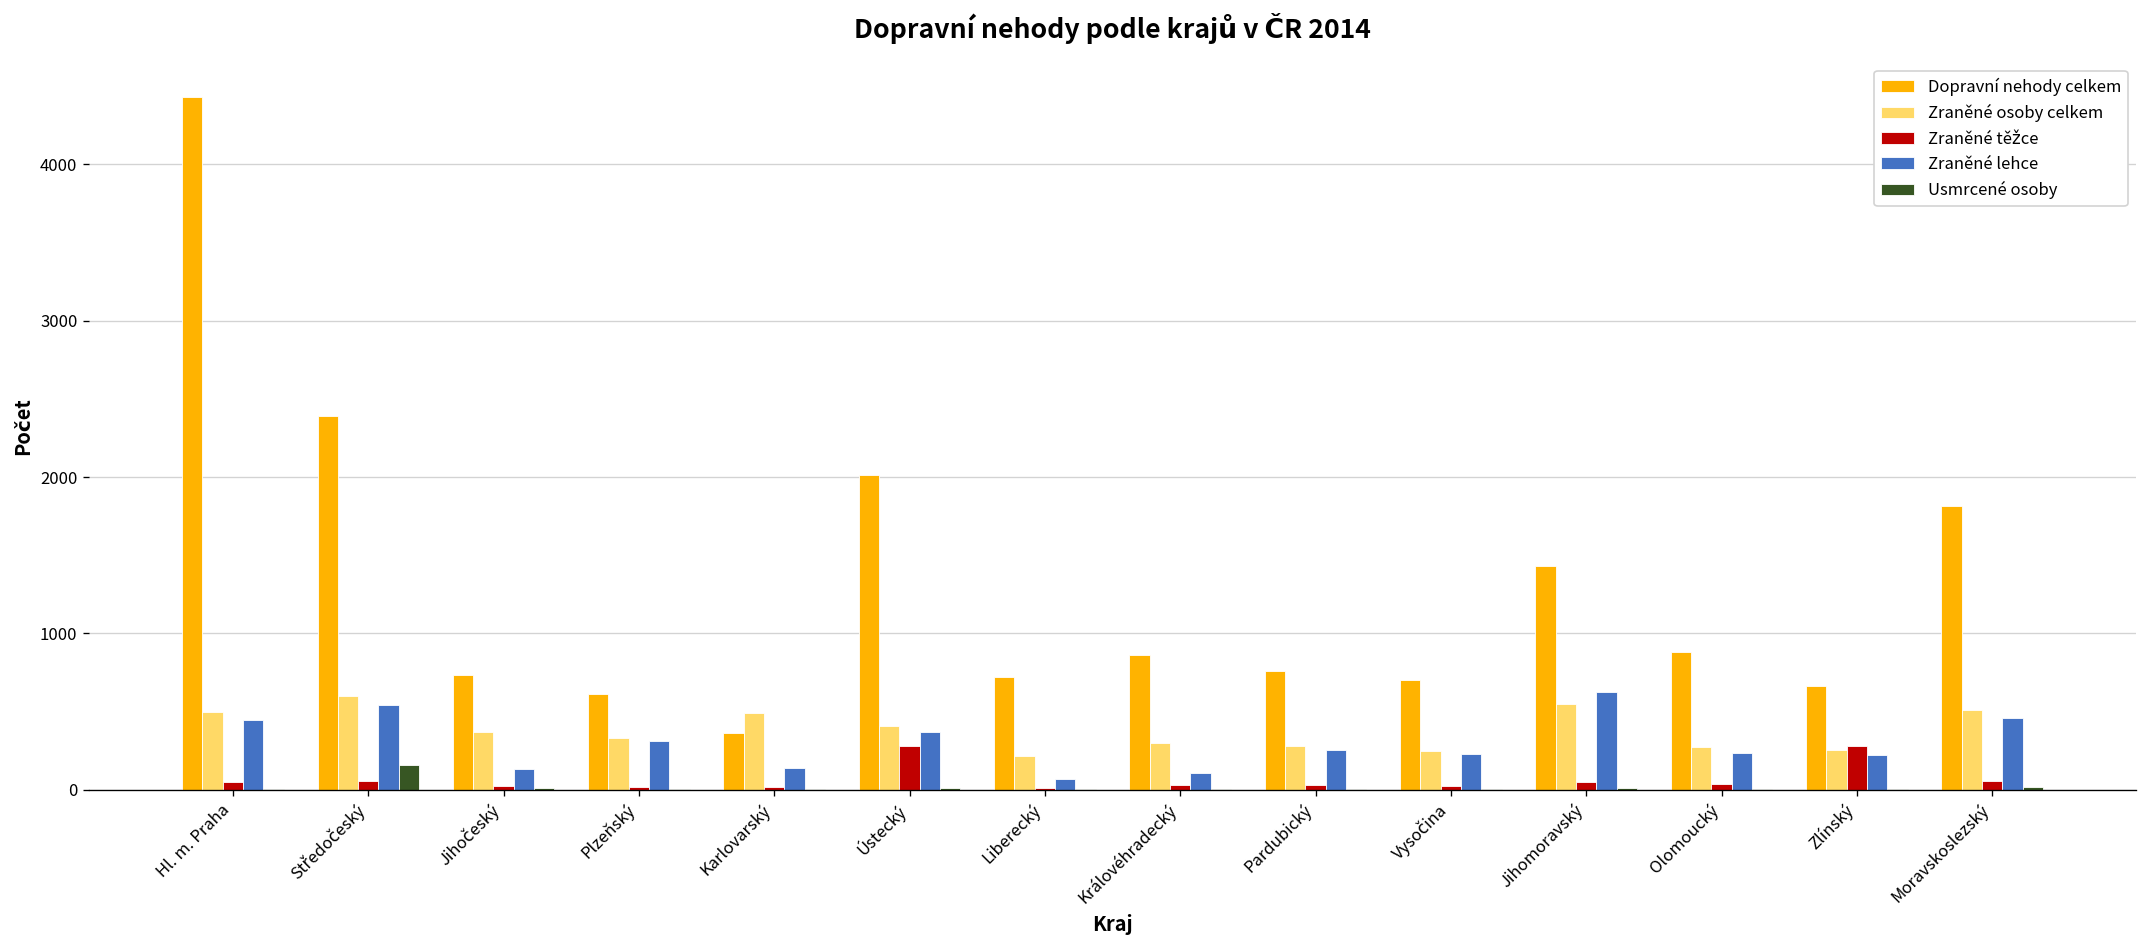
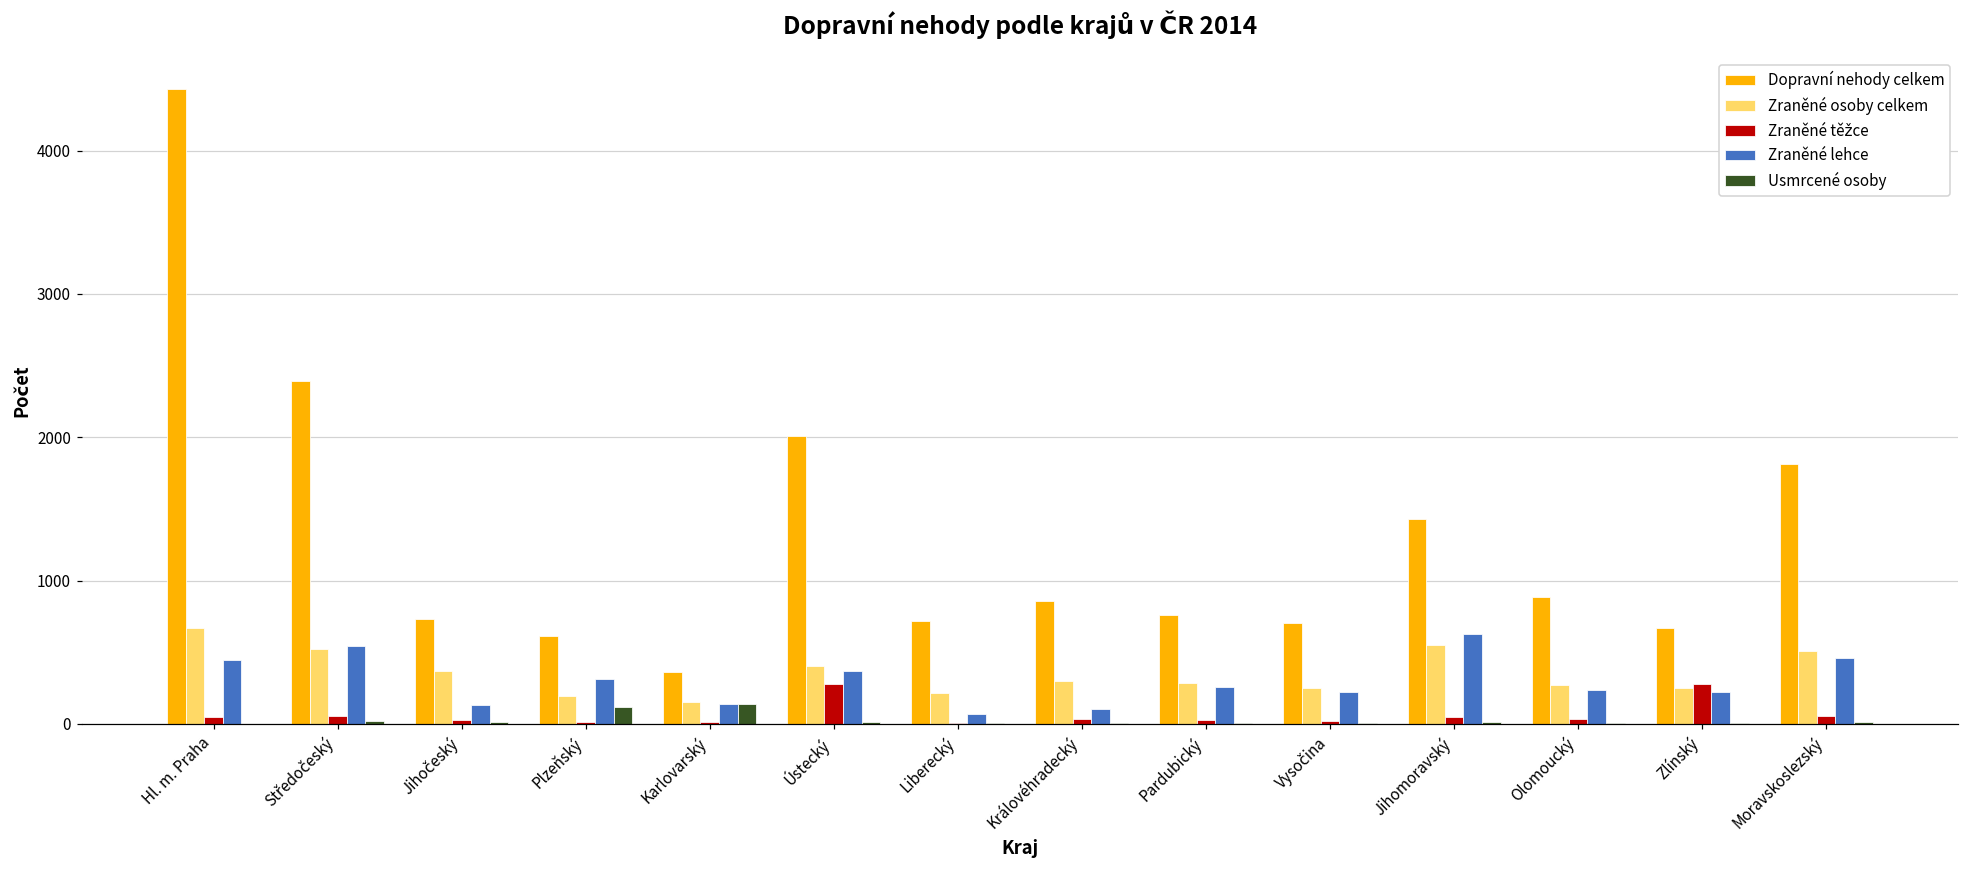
  {
    "Dopravní nehody celkem": {
      "Hl. m. Praha": 4430,
      "Středočeský": 2390,
      "Jihočeský": 740,
      "Plzeňský": 610,
      "Karlovarský": 370,
      "Ústecký": 2010,
      "Liberecký": 720,
      "Královéhradecký": 860,
      "Pardubický": 760,
      "Vysočina": 700,
      "Jihomoravský": 1430,
      "Olomoucký": 880,
      "Zlínský": 670,
      "Moravskoslezský": 1810
    },
    "Zraněné osoby celkem": {
-     "Hl. m. Praha": 500,
-     "Středočeský": 600,
+     "Hl. m. Praha": 670,
+     "Středočeský": 520,
      "Jihočeský": 370,
-     "Plzeňský": 330,
-     "Karlovarský": 490,
+     "Plzeňský": 200,
+     "Karlovarský": 160,
      "Ústecký": 410,
      "Liberecký": 220,
      "Královéhradecký": 300,
      "Pardubický": 280,
      "Vysočina": 250,
      "Jihomoravský": 550,
      "Olomoucký": 270,
      "Zlínský": 250,
      "Moravskoslezský": 510
    },
    "Zraněné těžce": {
      "Hl. m. Praha": 50,
      "Středočeský": 60,
      "Jihočeský": 30,
      "Ústecký": 280,
      "Královéhradecký": 30,
      "Pardubický": 30,
      "Vysočina": 20,
      "Jihomoravský": 50,
      "Olomoucký": 30,
      "Zlínský": 280,
      "Moravskoslezský": 60
    },
    "Zraněné lehce": {
      "Hl. m. Praha": 450,
      "Středočeský": 540,
      "Jihočeský": 130,
      "Plzeňský": 310,
      "Karlovarský": 140,
      "Ústecký": 370,
      "Liberecký": 70,
      "Královéhradecký": 110,
      "Pardubický": 250,
      "Vysočina": 230,
      "Jihomoravský": 630,
      "Olomoucký": 240,
      "Zlínský": 220,
      "Moravskoslezský": 460
    },
    "Usmrcené osoby": {
-     "Středočeský": 160,
-     "Plzeňský": 10,
-     "Karlovarský": 0
+     "Středočeský": 20,
+     "Plzeňský": 120,
+     "Karlovarský": 140
    }
  }
